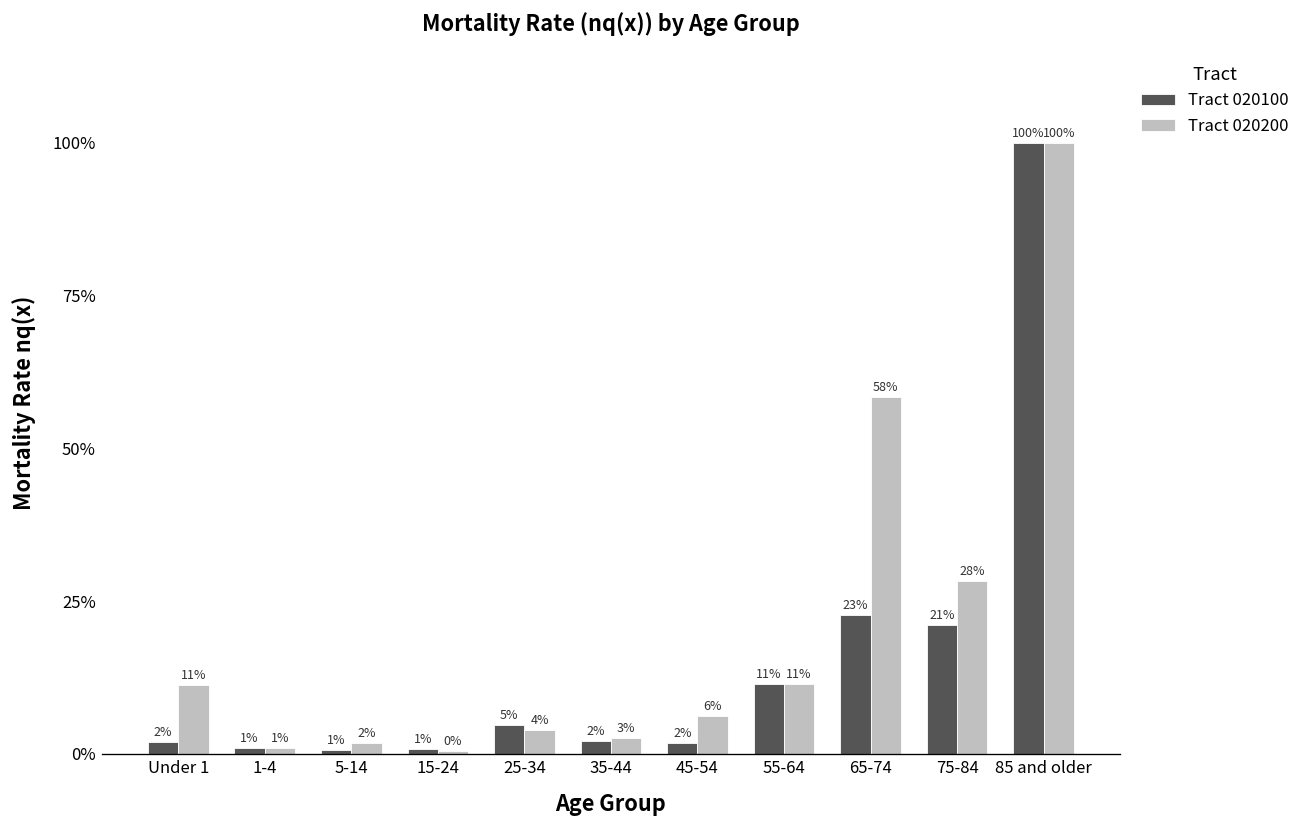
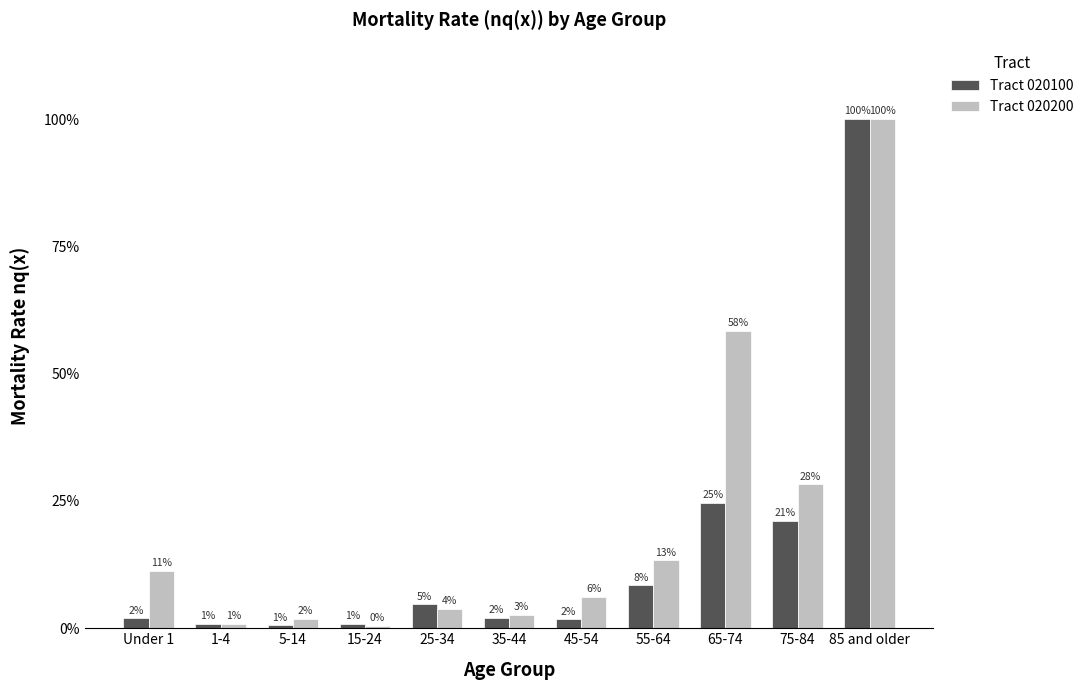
  {
    "Tract 020100": {
      "Under 1": "2%",
      "1-4": "1%",
      "5-14": "1%",
      "15-24": "1%",
      "25-34": "5%",
      "35-44": "2%",
      "45-54": "2%",
-     "55-64": "11%",
-     "65-74": "23%",
+     "55-64": "8%",
+     "65-74": "25%",
      "75-84": "21%",
      "85 and older": "100%"
    },
    "Tract 020200": {
      "Under 1": "11%",
      "1-4": "1%",
      "5-14": "2%",
      "15-24": "0%",
      "25-34": "4%",
      "35-44": "3%",
      "45-54": "6%",
-     "55-64": "11%",
+     "55-64": "13%",
      "65-74": "58%",
      "75-84": "28%",
      "85 and older": "100%"
    }
  }
